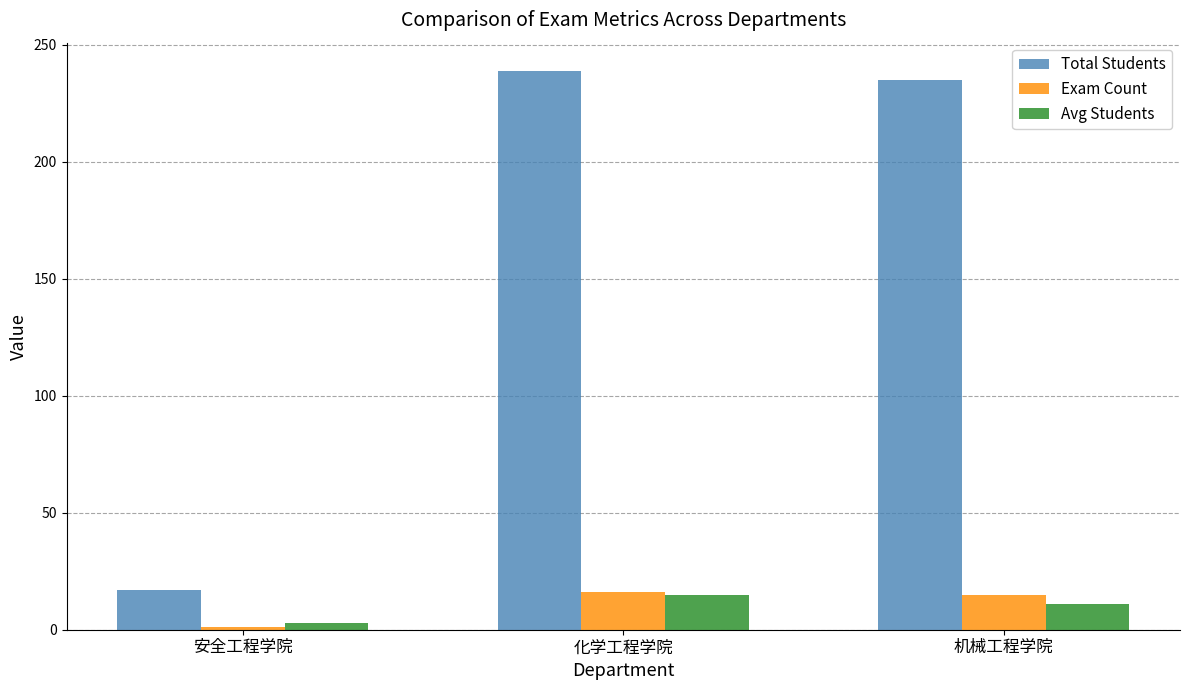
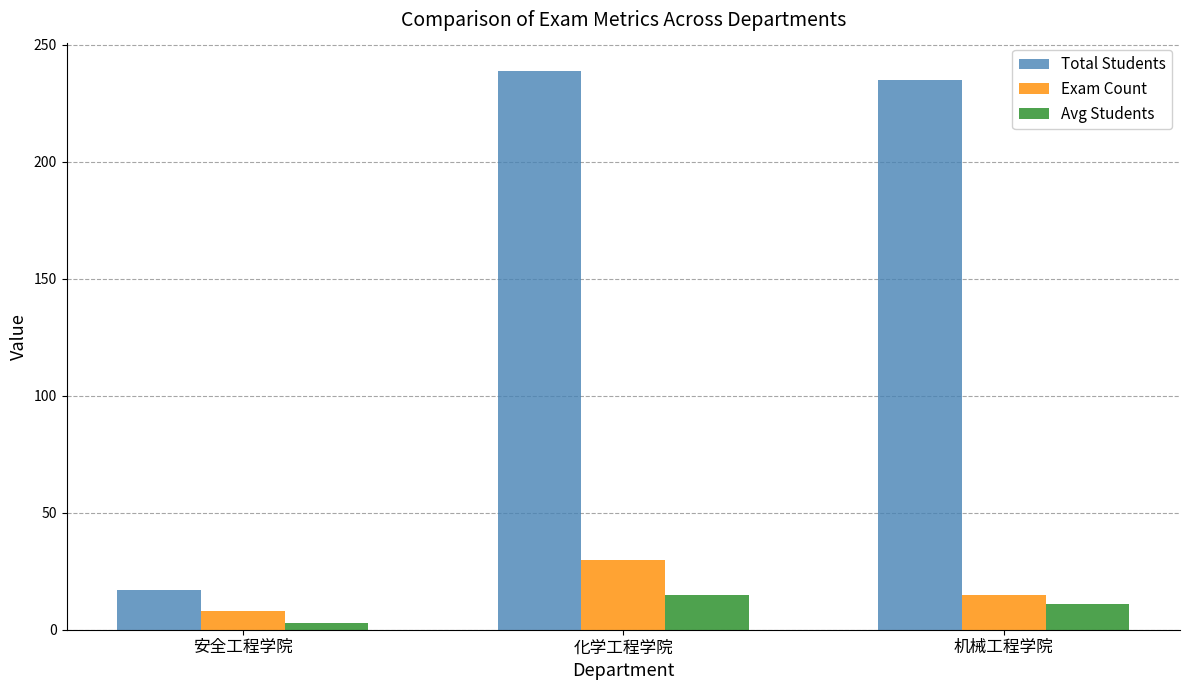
  {
    "Total Students": {
      "安全工程学院": 17,
      "化学工程学院": 239,
      "机械工程学院": 235
    },
    "Exam Count": {
-     "安全工程学院": 1,
-     "化学工程学院": 16,
+     "安全工程学院": 8,
+     "化学工程学院": 30,
      "机械工程学院": 15
    },
    "Avg Students": {
      "安全工程学院": 3,
      "化学工程学院": 15,
      "机械工程学院": 11
    }
  }
